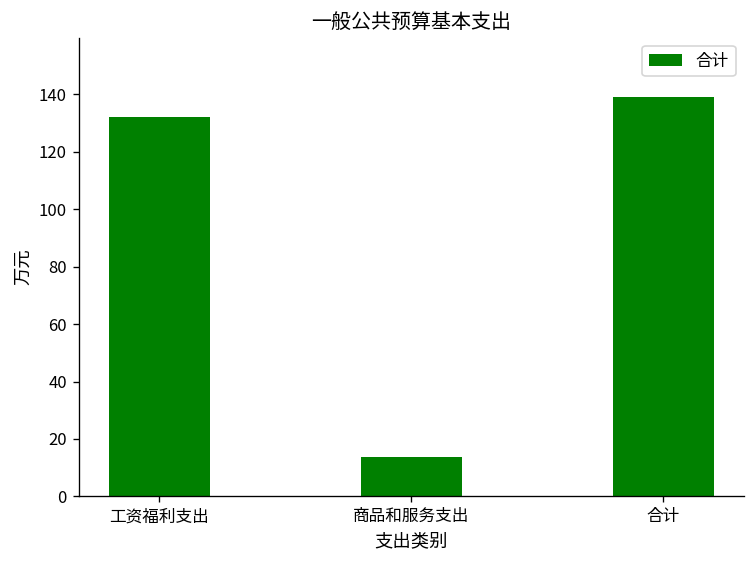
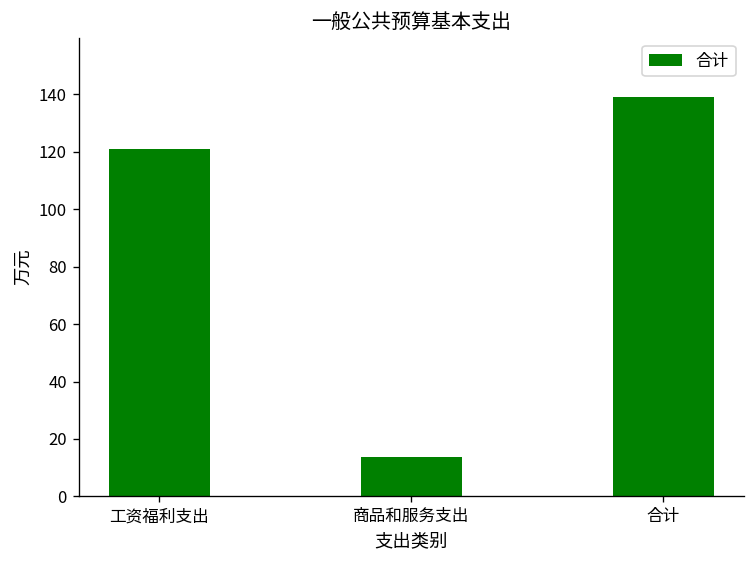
  {
-   "工资福利支出": 132,
+   "工资福利支出": 121,
    "商品和服务支出": 14,
    "合计": 139
  }
